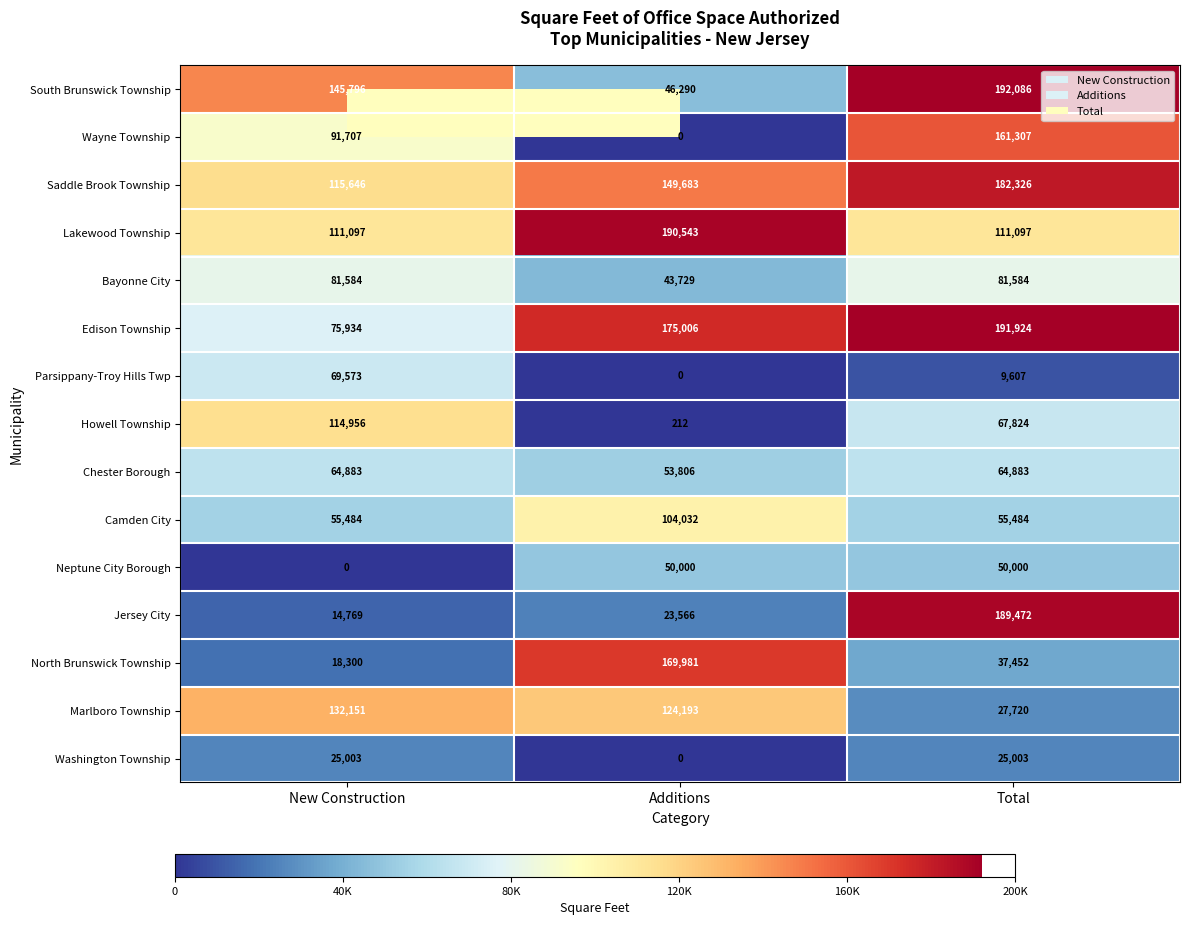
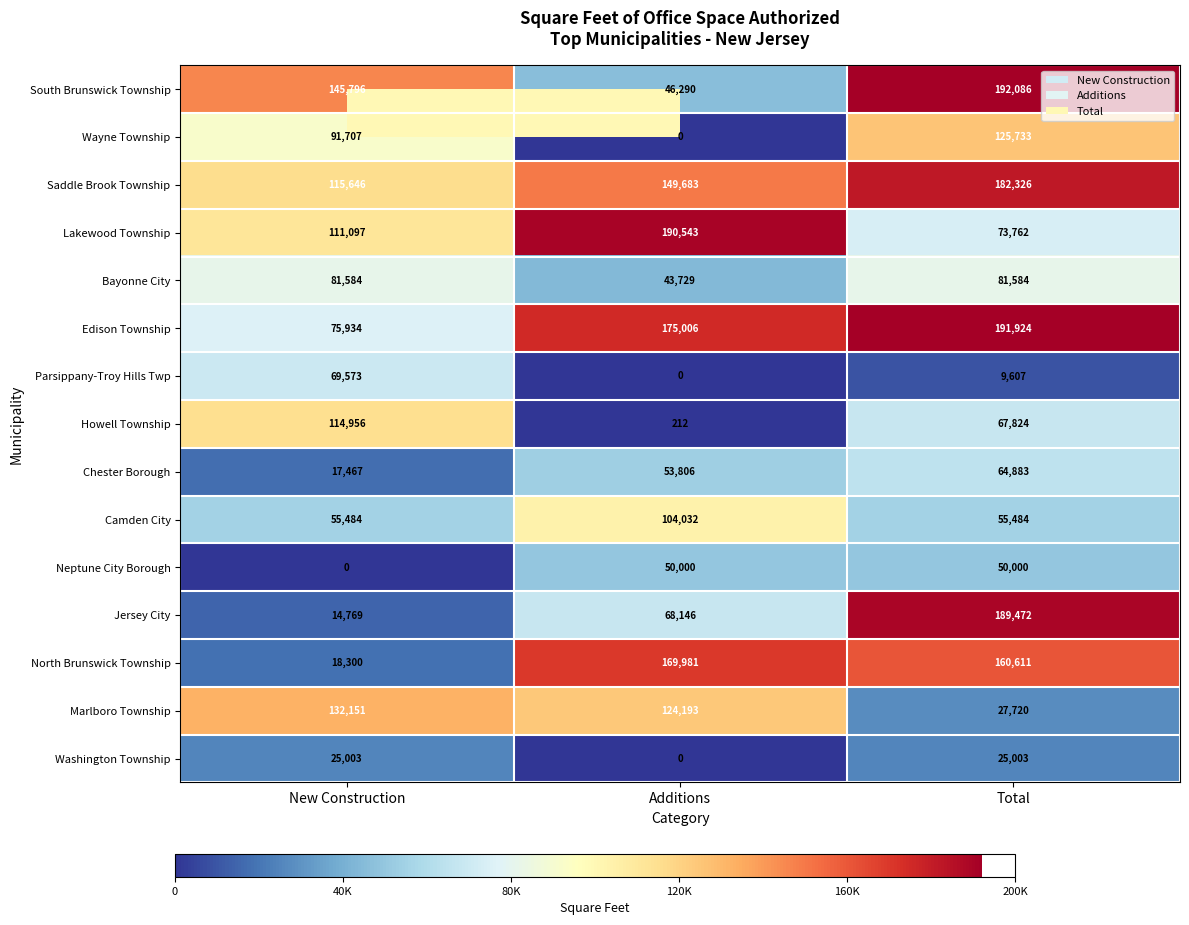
  {
    "South Brunswick Township": {
      "Total": "192,086"
    },
    "Wayne Township": {
-     "Total": "161,307"
+     "Total": "125,733"
    },
    "Saddle Brook Township": {
      "New Construction": "115,646",
      "Additions": "149,683",
      "Total": "182,326"
    },
    "Lakewood Township": {
      "New Construction": "111,097",
      "Additions": "190,543",
-     "Total": "111,097"
+     "Total": "73,762"
    },
    "Bayonne City": {
      "New Construction": "81,584",
      "Additions": "43,729",
      "Total": "81,584"
    },
    "Edison Township": {
      "New Construction": "75,934",
      "Additions": "175,006",
      "Total": "191,924"
    },
    "Parsippany-Troy Hills Twp": {
      "New Construction": "69,573",
      "Additions": "0",
      "Total": "9,607"
    },
    "Howell Township": {
      "New Construction": "114,956",
      "Additions": "212",
      "Total": "67,824"
    },
    "Chester Borough": {
-     "New Construction": "64,883",
+     "New Construction": "17,467",
      "Additions": "53,806",
      "Total": "64,883"
    },
    "Camden City": {
      "New Construction": "55,484",
      "Additions": "104,032",
      "Total": "55,484"
    },
    "Neptune City Borough": {
      "New Construction": "0",
      "Additions": "50,000",
      "Total": "50,000"
    },
    "Jersey City": {
      "New Construction": "14,769",
-     "Additions": "23,566",
+     "Additions": "68,146",
      "Total": "189,472"
    },
    "North Brunswick Township": {
      "New Construction": "18,300",
      "Additions": "169,981",
-     "Total": "37,452"
+     "Total": "160,611"
    },
    "Marlboro Township": {
      "New Construction": "132,151",
      "Additions": "124,193",
      "Total": "27,720"
    },
    "Washington Township": {
      "New Construction": "25,003",
      "Additions": "0",
      "Total": "25,003"
    }
  }
